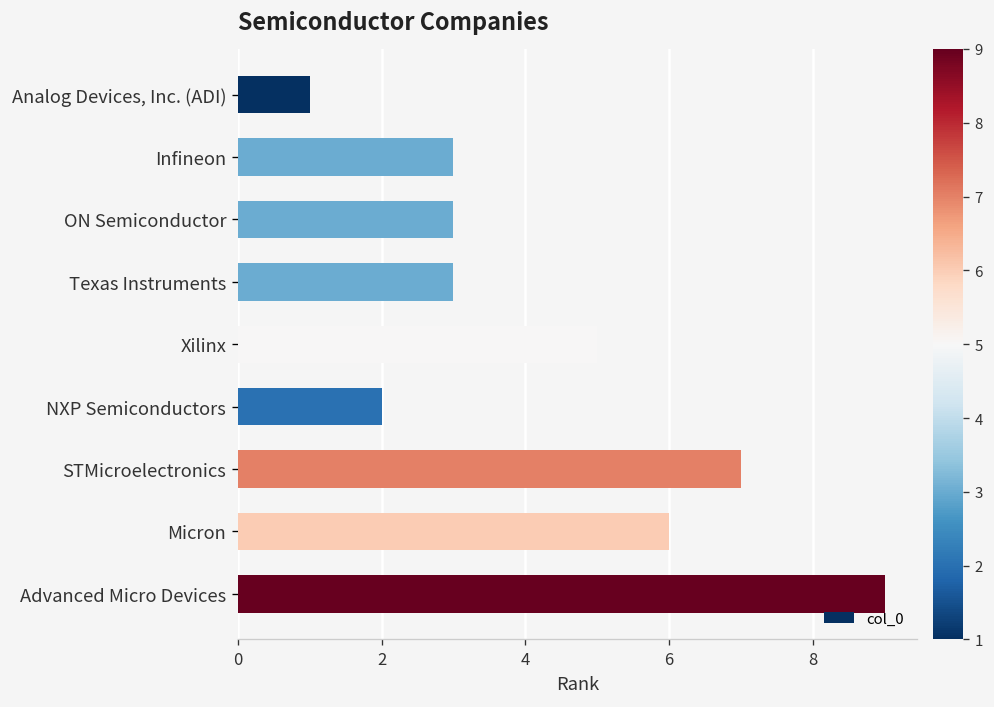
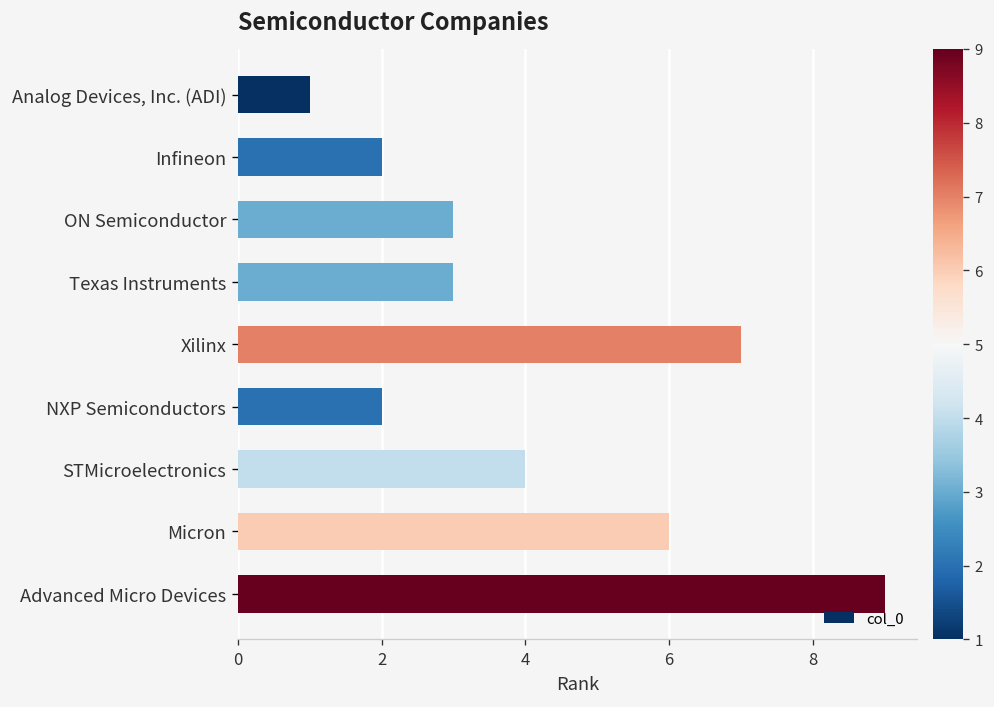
  {
    "Analog Devices, Inc. (ADI)": 1,
-   "Infineon": 3,
+   "Infineon": 2,
    "ON Semiconductor": 3,
    "Texas Instruments": 3,
-   "Xilinx": 5,
+   "Xilinx": 7,
    "NXP Semiconductors": 2,
-   "STMicroelectronics": 7,
+   "STMicroelectronics": 4,
    "Micron": 6,
    "Advanced Micro Devices": 9
  }
